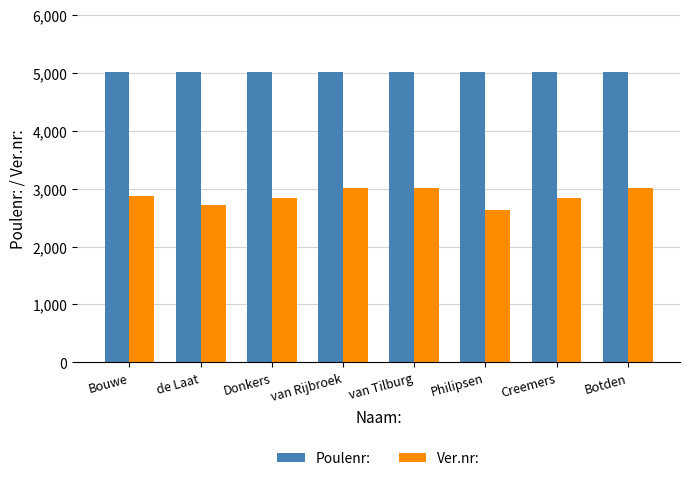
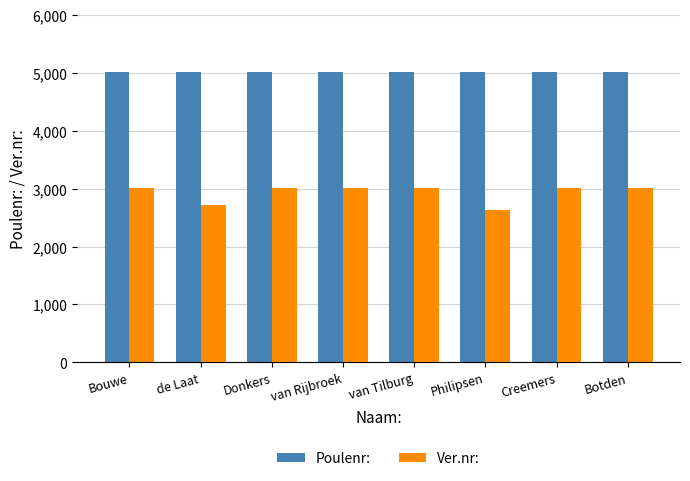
  {
    "Poulenr:": {
      "Bouwe": "5,000",
      "de Laat": "5,000",
      "Donkers": "5,000",
      "van Rijbroek": "5,000",
      "van Tilburg": "5,000",
      "Philipsen": "5,000",
      "Creemers": "5,000",
      "Botden": "5,000"
    },
    "Ver.nr:": {
-     "Bouwe": "2,900",
+     "Bouwe": "3,000",
      "de Laat": "2,700",
-     "Donkers": "2,800",
+     "Donkers": "3,000",
      "van Rijbroek": "3,000",
      "van Tilburg": "3,000",
      "Philipsen": "2,600",
-     "Creemers": "2,800",
+     "Creemers": "3,000",
      "Botden": "3,000"
    }
  }
